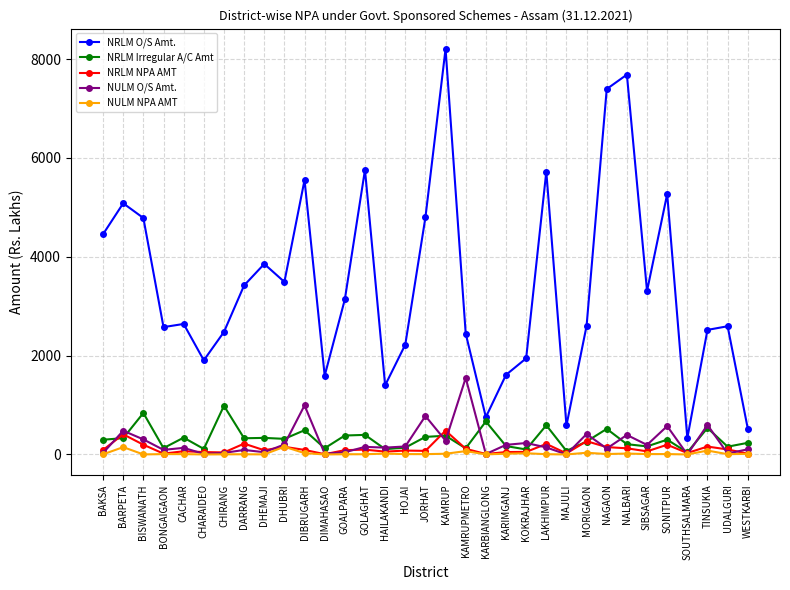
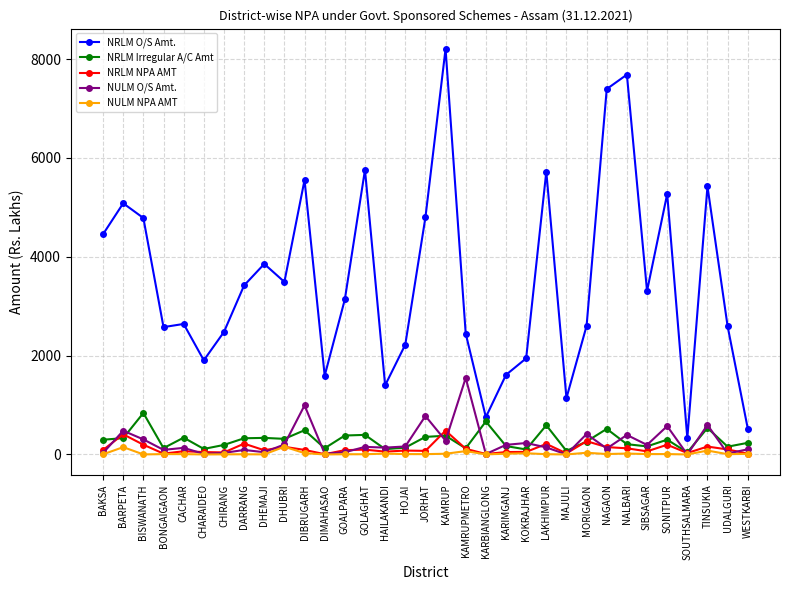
  {
    "NRLM O/S Amt.": {
      "BAKSA": 4500,
      "BARPETA": 5100,
      "BISWANATH": 4800,
      "BONGAIGAON": 2600,
      "CACHAR": 2600,
      "CHARAIDEO": 1900,
      "CHIRANG": 2500,
      "DARRANG": 3400,
      "DHEMAJI": 3900,
      "DHUBRI": 3500,
      "DIBRUGARH": 5600,
      "DIMAHASAO": 1600,
      "GOALPARA": 3100,
      "GOLAGHAT": 5800,
      "HAILAKANDI": 1400,
      "HOJAI": 2200,
      "JORHAT": 4800,
      "KAMRUP": 8200,
      "KAMRUPMETRO": 2400,
      "KARBIANGLONG": 800,
      "KARIMGANJ": 1600,
      "KOKRAJHAR": 1900,
      "LAKHIMPUR": 5700,
-     "MAJULI": 600,
+     "MAJULI": 1100,
      "MORIGAON": 2600,
      "NAGAON": 7400,
      "NALBARI": 7700,
      "SIBSAGAR": 3300,
      "SONITPUR": 5300,
      "SOUTHSALMARA": 300,
-     "TINSUKIA": 2500,
+     "TINSUKIA": 5400,
      "UDALGURI": 2600,
      "WESTKARBI": 500
    },
    "NRLM Irregular A/C Amt": {
      "BAKSA": 300,
      "BARPETA": 300,
      "BISWANATH": 800,
      "CACHAR": 300,
      "CHARAIDEO": 100,
-     "CHIRANG": 1000,
+     "CHIRANG": 200,
      "DARRANG": 300,
      "DHEMAJI": 300,
      "DHUBRI": 300,
      "DIBRUGARH": 500,
      "DIMAHASAO": 100,
      "GOALPARA": 400,
      "GOLAGHAT": 400,
      "JORHAT": 400,
      "KAMRUP": 400,
      "KARBIANGLONG": 700,
      "LAKHIMPUR": 600,
      "NAGAON": 500,
      "NALBARI": 200,
      "SONITPUR": 300,
      "TINSUKIA": 500,
      "UDALGURI": 200,
      "WESTKARBI": 200
    },
    "NRLM NPA AMT": {
      "BAKSA": 100,
      "BARPETA": 400,
      "BISWANATH": 200,
      "CACHAR": 100,
      "DARRANG": 200,
      "DIBRUGARH": 100,
      "GOLAGHAT": 100,
      "HOJAI": 100,
      "JORHAT": 100,
      "KAMRUP": 500,
      "LAKHIMPUR": 200,
      "NALBARI": 100,
      "SIBSAGAR": 100,
      "SONITPUR": 200,
      "TINSUKIA": 200,
      "UDALGURI": 100
    },
    "NULM O/S Amt.": {
      "BARPETA": 500,
      "BISWANATH": 300,
      "CACHAR": 100,
      "DARRANG": 100,
      "DIBRUGARH": 1000,
      "GOLAGHAT": 200,
      "JORHAT": 800,
      "KAMRUP": 300,
      "KAMRUPMETRO": 1500,
      "KOKRAJHAR": 200,
      "LAKHIMPUR": 100,
      "MORIGAON": 400,
      "NALBARI": 400,
      "SONITPUR": 600,
      "TINSUKIA": 600,
      "WESTKARBI": 100
    },
    "NULM NPA AMT": {
      "BARPETA": 100,
      "BISWANATH": 0,
      "CACHAR": 0,
      "DARRANG": 0,
      "DIBRUGARH": 0,
      "GOLAGHAT": 0,
      "HOJAI": 0,
      "JORHAT": 0,
      "KAMRUP": 0,
      "LAKHIMPUR": 0,
      "MORIGAON": 0,
      "NAGAON": 0,
      "NALBARI": 0,
      "SIBSAGAR": 0,
      "SONITPUR": 0,
      "TINSUKIA": 100
    }
  }
